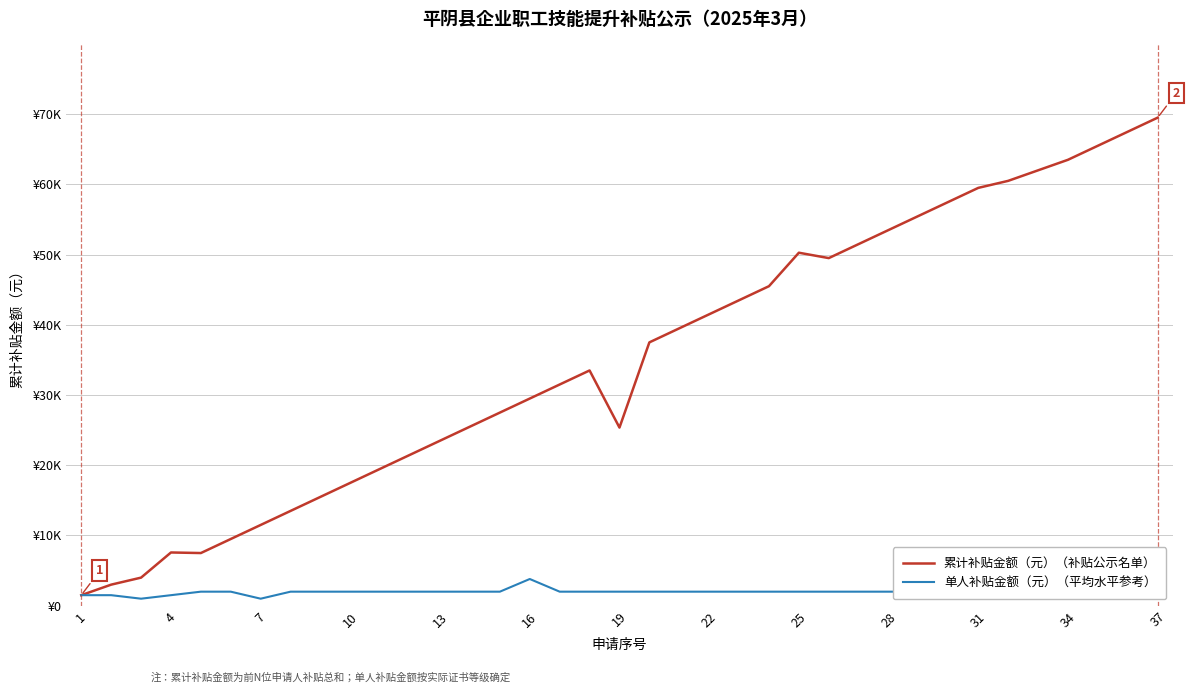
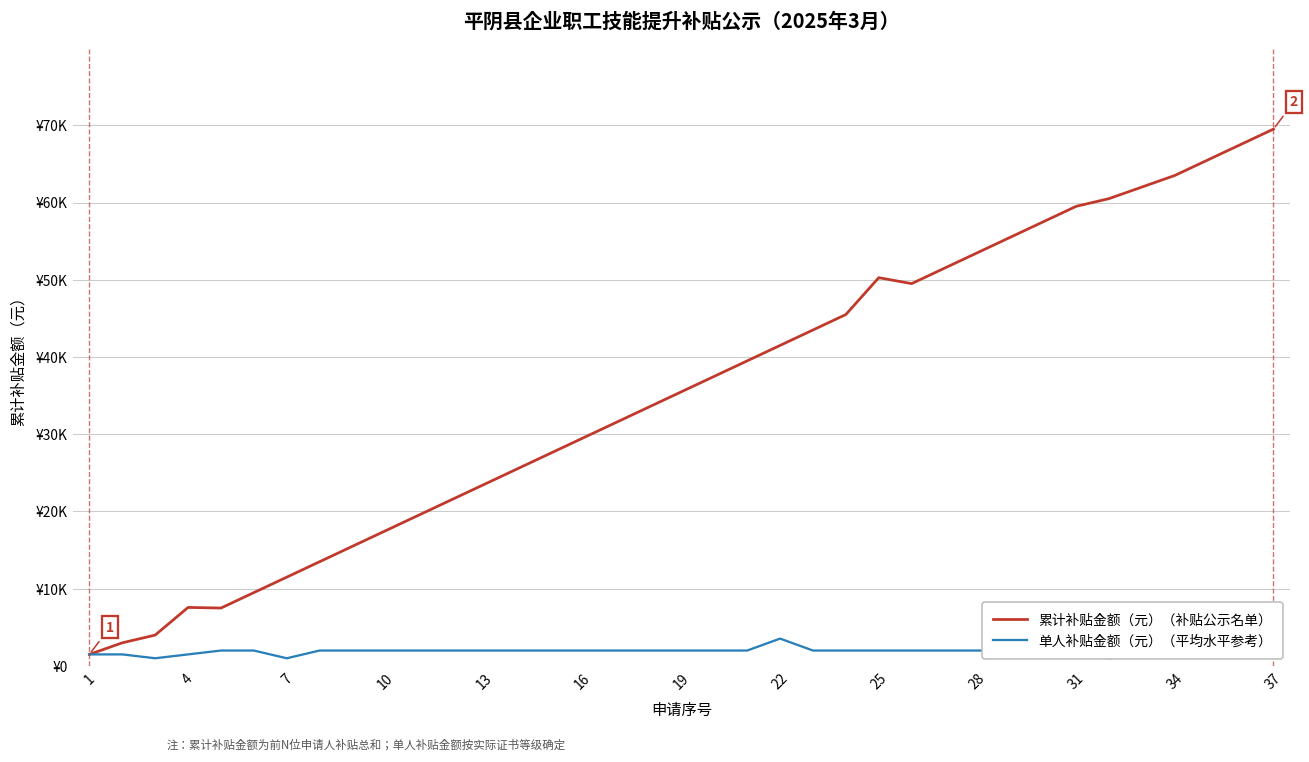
  {
    "累计补贴金额（元）（补贴公示名单）": {
      "4": "¥8000",
      "7": "¥12000",
      "10": "¥18000",
      "13": "¥24000",
      "16": "¥30000",
-     "19": "¥25000",
+     "19": "¥36000",
      "22": "¥42000",
      "25": "¥50000",
      "28": "¥54000",
      "31": "¥60000",
      "34": "¥64000"
    },
    "单人补贴金额（元）（平均水平参考）": {
      "4": "¥2000",
      "7": "¥1000",
      "10": "¥2000",
      "13": "¥2000",
-     "16": "¥4000",
+     "16": "¥2000",
      "19": "¥2000",
-     "22": "¥2000",
+     "22": "¥4000",
      "25": "¥2000",
      "28": "¥2000"
    }
  }
